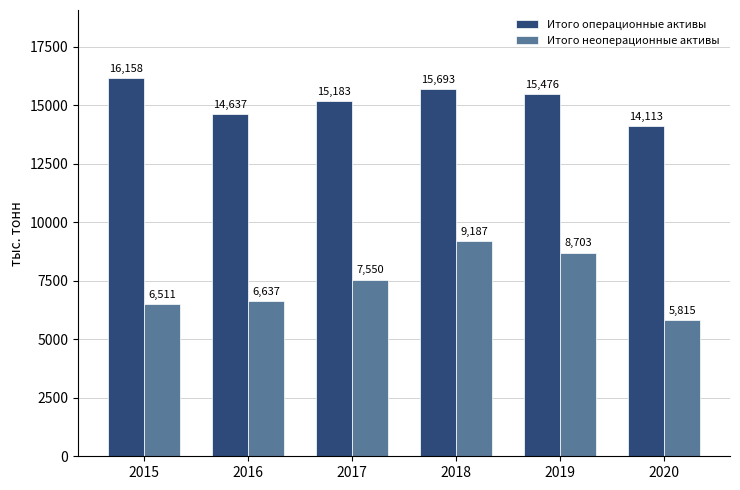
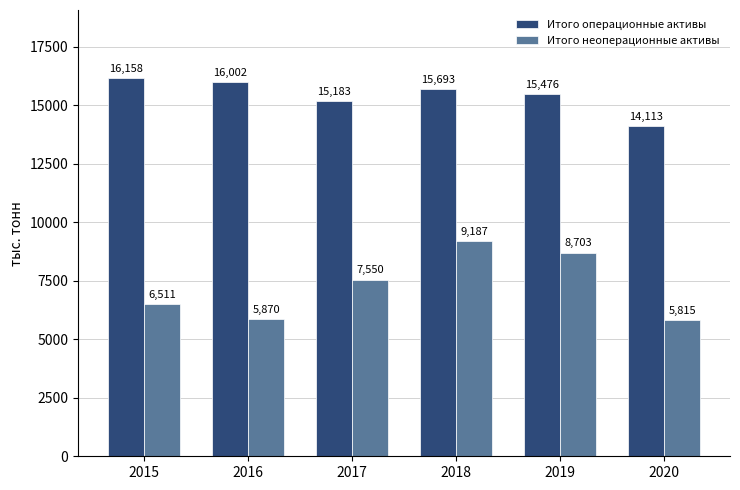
  {
    "Итого операционные активы": {
      "2015": "16,158",
-     "2016": "14,637",
+     "2016": "16,002",
      "2017": "15,183",
      "2018": "15,693",
      "2019": "15,476",
      "2020": "14,113"
    },
    "Итого неоперационные активы": {
      "2015": "6,511",
-     "2016": "6,637",
+     "2016": "5,870",
      "2017": "7,550",
      "2018": "9,187",
      "2019": "8,703",
      "2020": "5,815"
    }
  }
